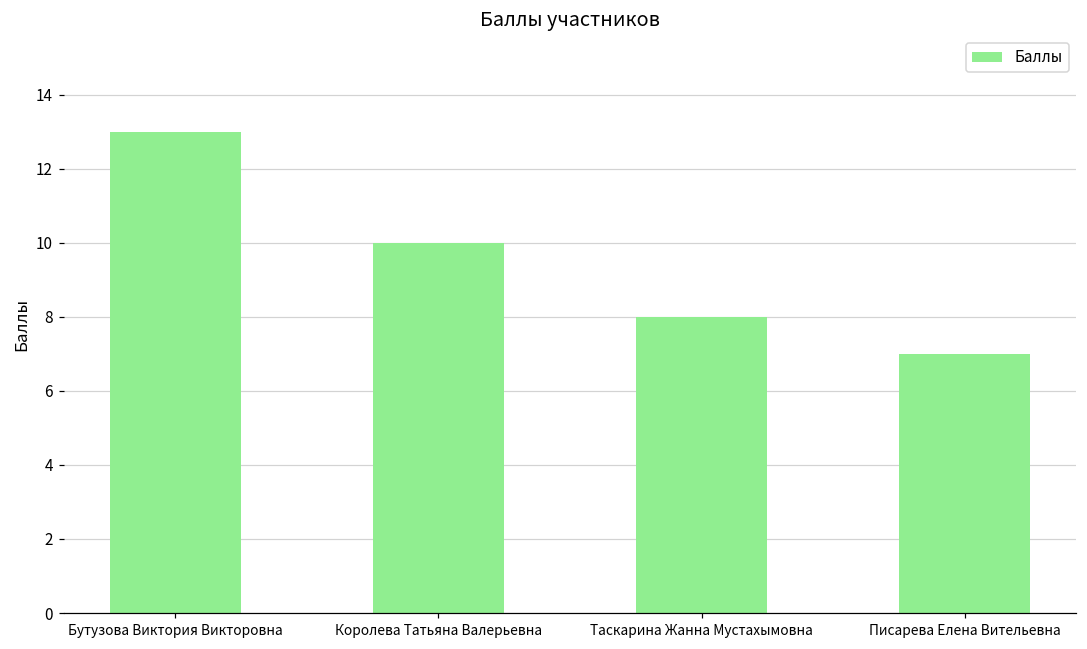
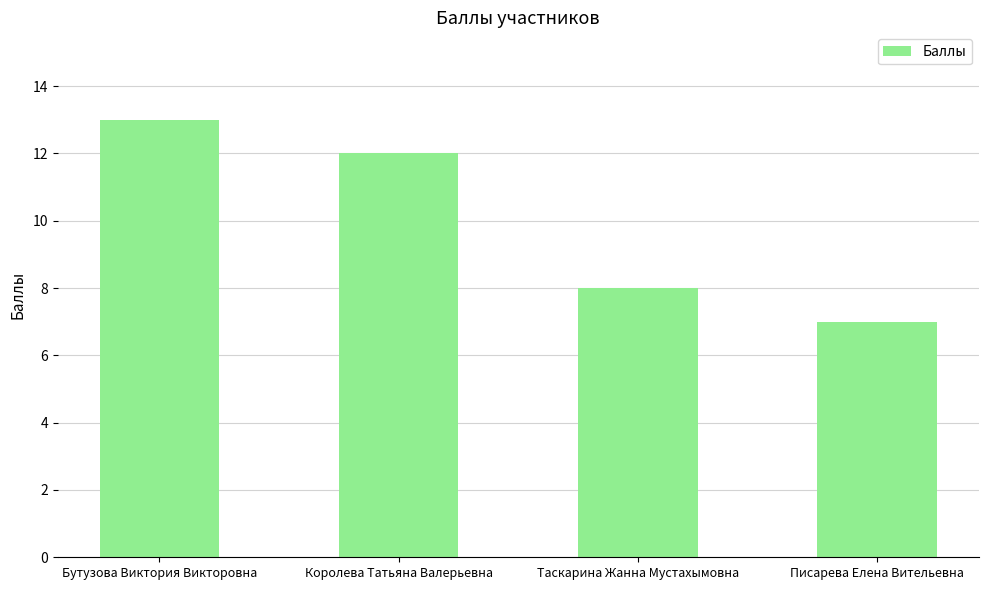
  {
    "Бутузова Виктория Викторовна": 13,
-   "Королева Татьяна Валерьевна": 10,
+   "Королева Татьяна Валерьевна": 12,
    "Таскарина Жанна Мустахымовна": 8,
    "Писарева Елена Вительевна": 7
  }
